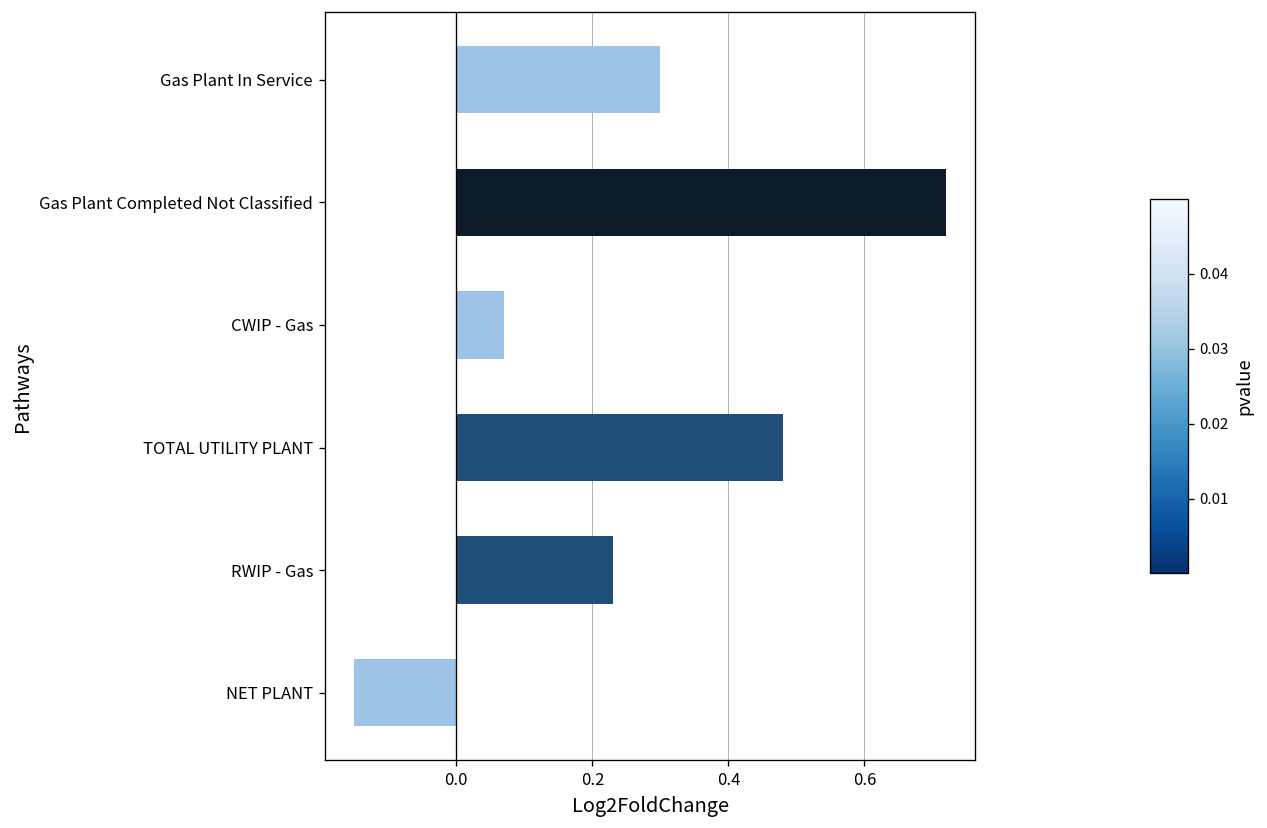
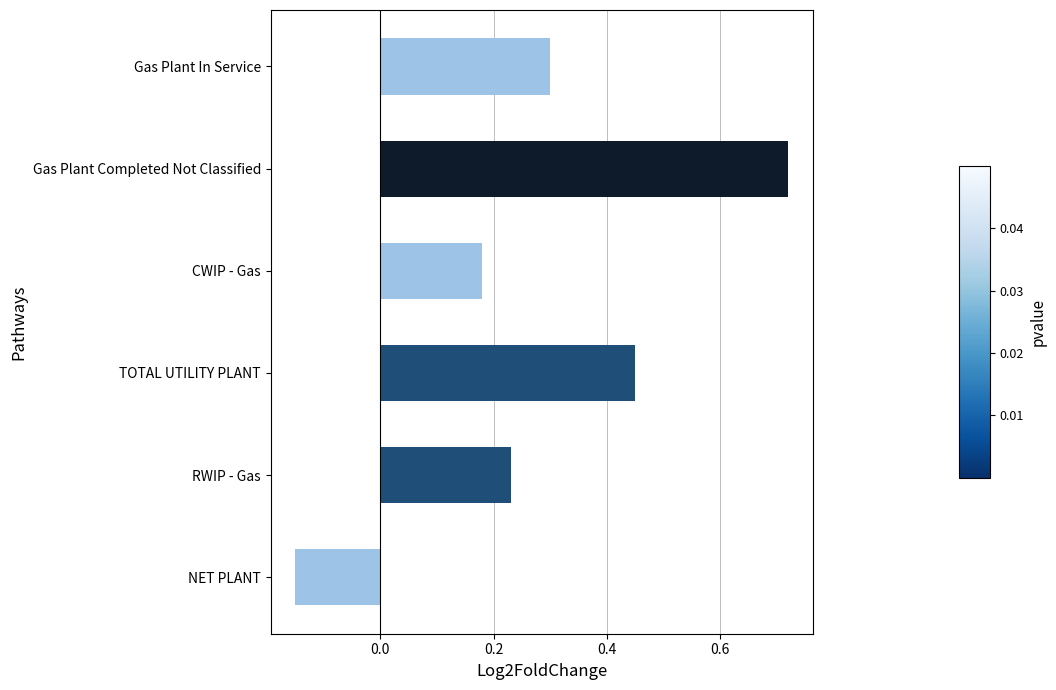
  {
    "Gas Plant In Service": 0.30,
    "Gas Plant Completed Not Classified": 0.72,
-   "CWIP - Gas": 0.07,
-   "TOTAL UTILITY PLANT": 0.48,
+   "CWIP - Gas": 0.18,
+   "TOTAL UTILITY PLANT": 0.45,
    "RWIP - Gas": 0.23,
    "NET PLANT": -0.15
  }
